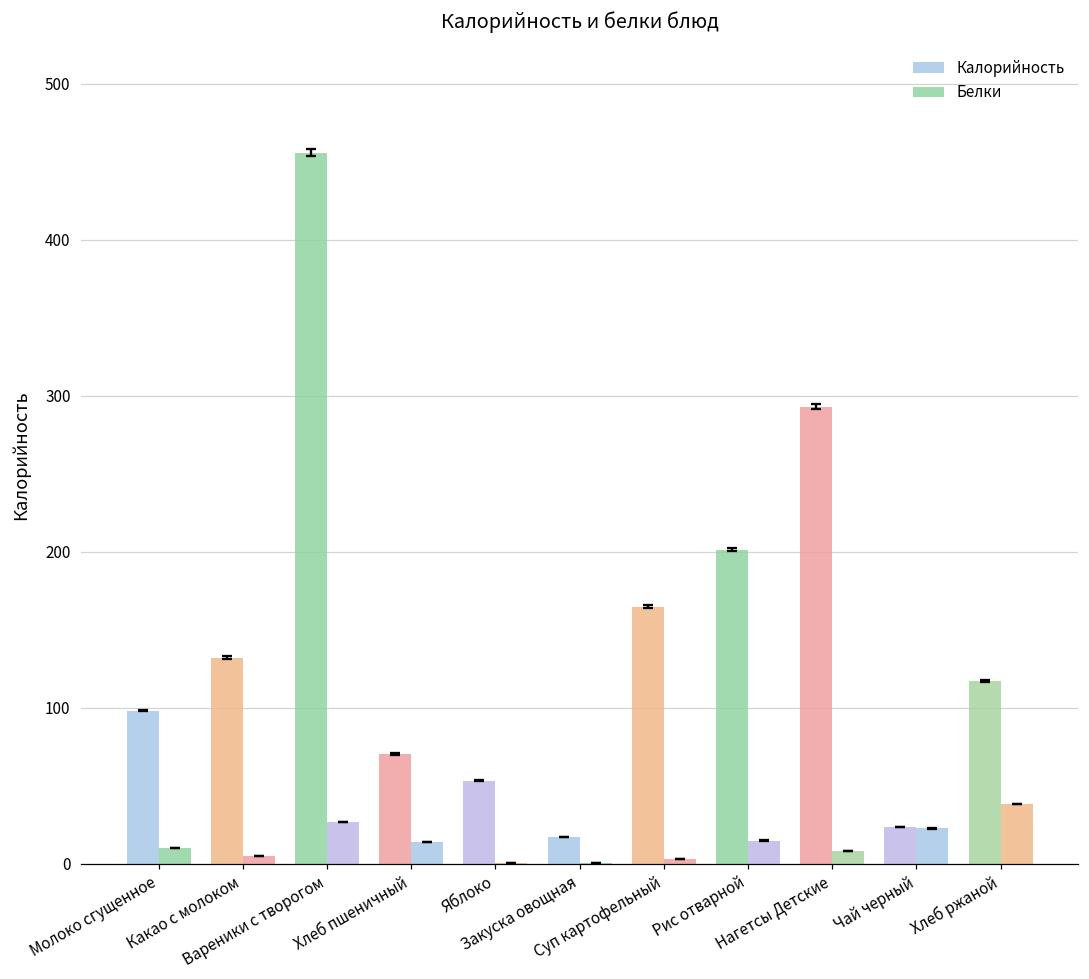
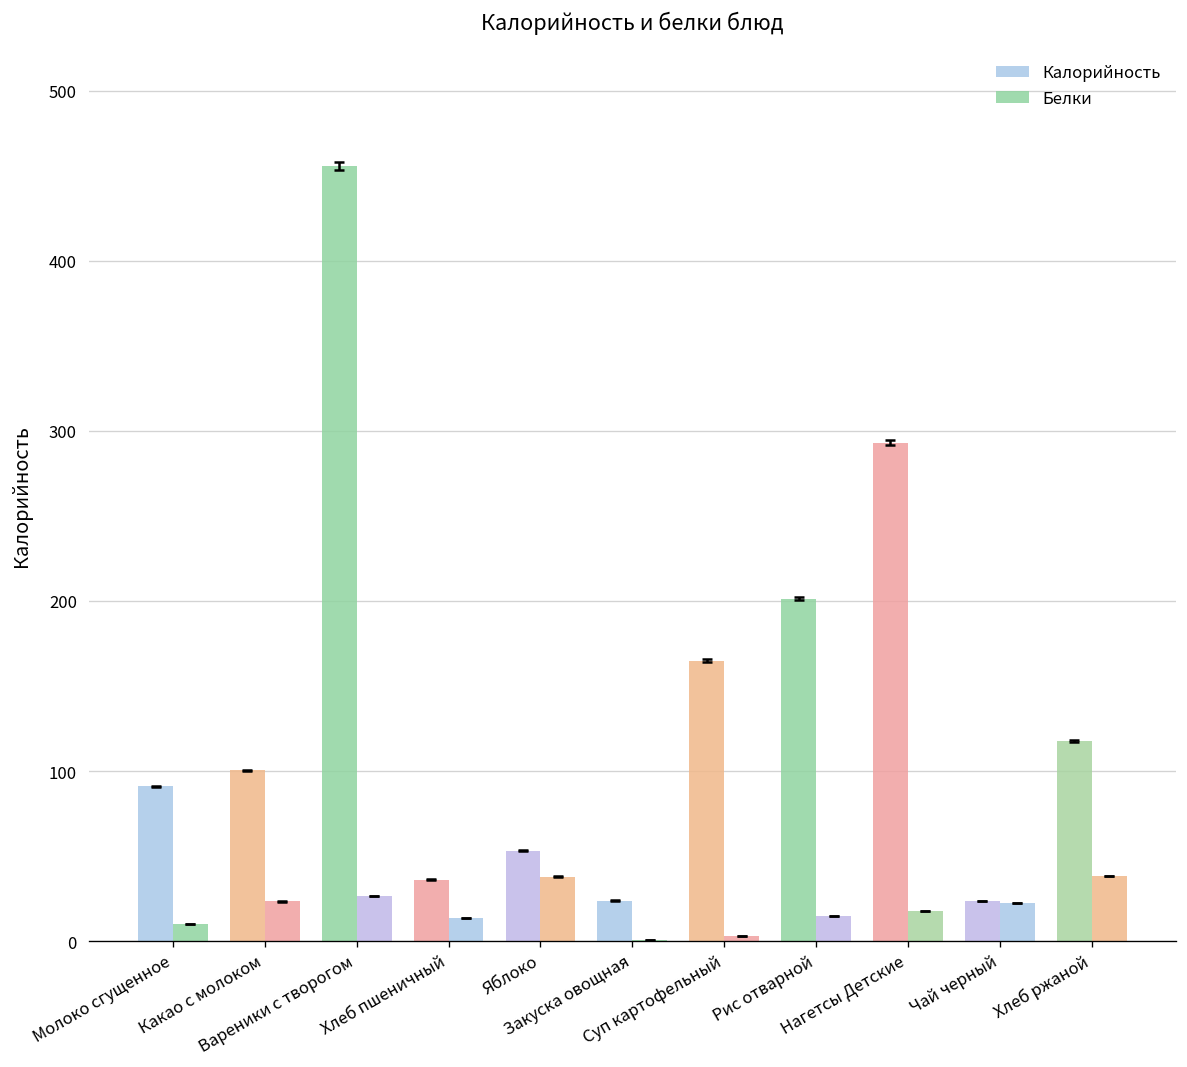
  {
    "Калорийность": {
-     "Молоко сгущенное": 98,
-     "Какао с молоком": 132,
+     "Молоко сгущенное": 91,
+     "Какао с молоком": 100,
      "Вареники с творогом": 456,
-     "Хлеб пшеничный": 70,
+     "Хлеб пшеничный": 36,
      "Яблоко": 53,
-     "Закуска овощная": 17,
+     "Закуска овощная": 24,
      "Суп картофельный": 165,
      "Рис отварной": 201,
      "Нагетсы Детские": 293,
      "Чай черный": 24,
      "Хлеб ржаной": 117
    },
    "Белки": {
      "Молоко сгущенное": 10,
-     "Какао с молоком": 5,
+     "Какао с молоком": 23,
      "Вареники с творогом": 27,
      "Хлеб пшеничный": 14,
-     "Яблоко": 1,
+     "Яблоко": 38,
      "Суп картофельный": 3,
      "Рис отварной": 15,
-     "Нагетсы Детские": 8,
+     "Нагетсы Детские": 18,
      "Чай черный": 23,
      "Хлеб ржаной": 38
    }
  }
